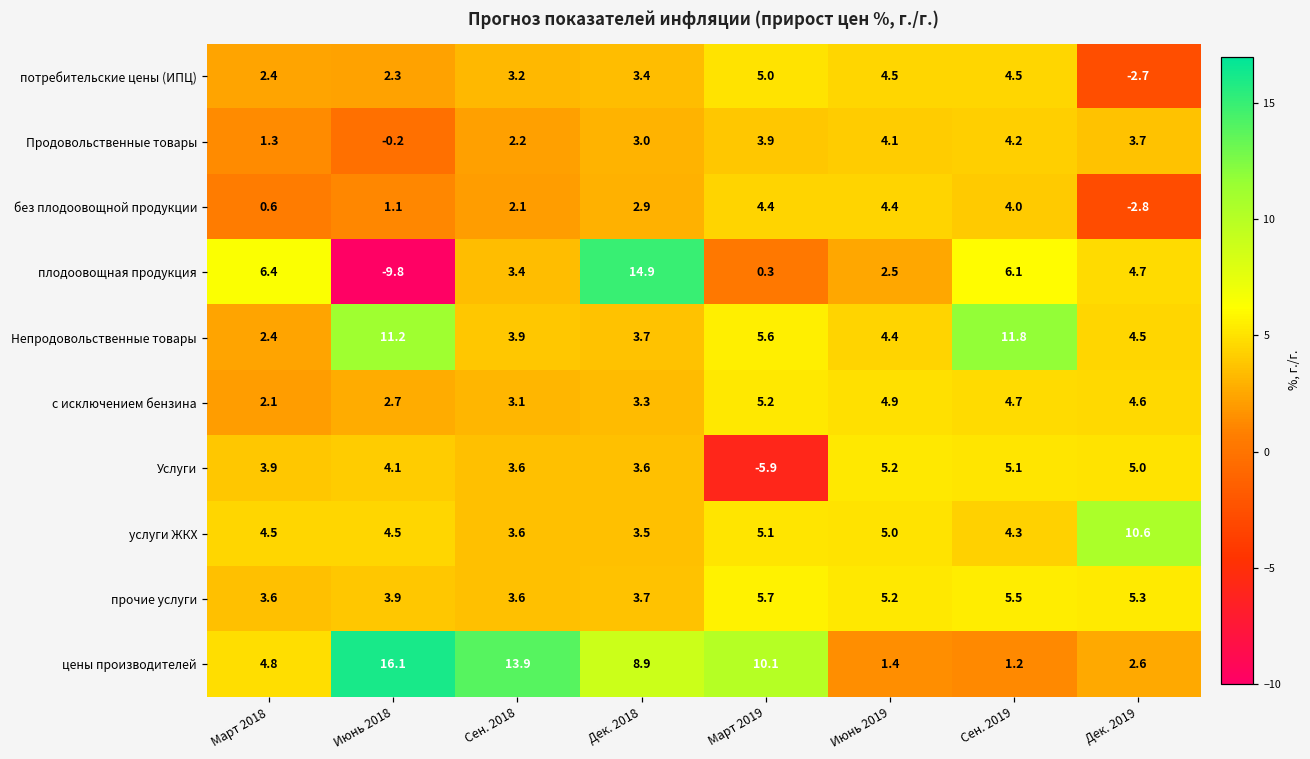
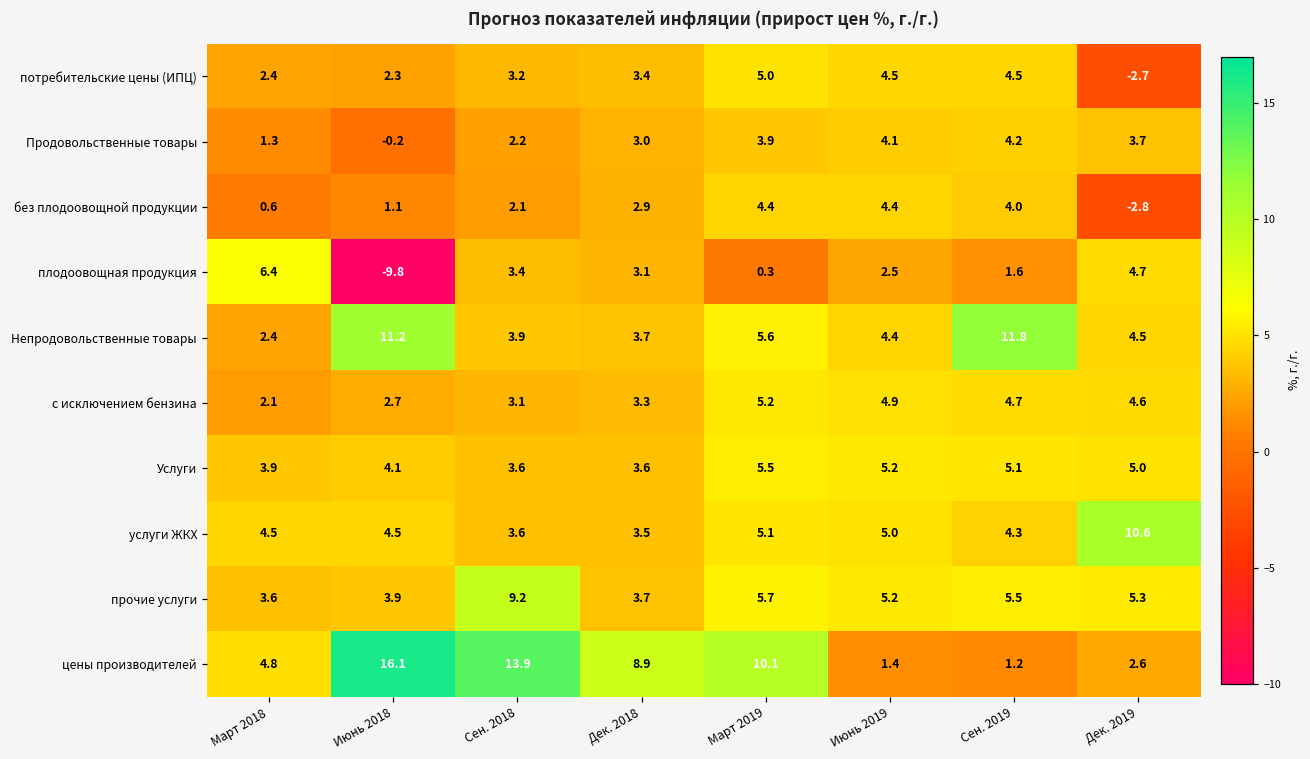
  {
    "потребительские цены (ИПЦ)": {
      "Март 2018": 2.4,
      "Июнь 2018": 2.3,
      "Сен. 2018": 3.2,
      "Дек. 2018": 3.4,
      "Март 2019": 5.0,
      "Июнь 2019": 4.5,
      "Сен. 2019": 4.5,
      "Дек. 2019": -2.7
    },
    "Продовольственные товары": {
      "Март 2018": 1.3,
      "Июнь 2018": -0.2,
      "Сен. 2018": 2.2,
      "Дек. 2018": 3.0,
      "Март 2019": 3.9,
      "Июнь 2019": 4.1,
      "Сен. 2019": 4.2,
      "Дек. 2019": 3.7
    },
    "без плодоовощной продукции": {
      "Март 2018": 0.6,
      "Июнь 2018": 1.1,
      "Сен. 2018": 2.1,
      "Дек. 2018": 2.9,
      "Март 2019": 4.4,
      "Июнь 2019": 4.4,
      "Сен. 2019": 4.0,
      "Дек. 2019": -2.8
    },
    "плодоовощная продукция": {
      "Март 2018": 6.4,
      "Июнь 2018": -9.8,
      "Сен. 2018": 3.4,
-     "Дек. 2018": 14.9,
+     "Дек. 2018": 3.1,
      "Март 2019": 0.3,
      "Июнь 2019": 2.5,
-     "Сен. 2019": 6.1,
+     "Сен. 2019": 1.6,
      "Дек. 2019": 4.7
    },
    "Непродовольственные товары": {
      "Март 2018": 2.4,
      "Июнь 2018": 11.2,
      "Сен. 2018": 3.9,
      "Дек. 2018": 3.7,
      "Март 2019": 5.6,
      "Июнь 2019": 4.4,
      "Сен. 2019": 11.8,
      "Дек. 2019": 4.5
    },
    "с исключением бензина": {
      "Март 2018": 2.1,
      "Июнь 2018": 2.7,
      "Сен. 2018": 3.1,
      "Дек. 2018": 3.3,
      "Март 2019": 5.2,
      "Июнь 2019": 4.9,
      "Сен. 2019": 4.7,
      "Дек. 2019": 4.6
    },
    "Услуги": {
      "Март 2018": 3.9,
      "Июнь 2018": 4.1,
      "Сен. 2018": 3.6,
      "Дек. 2018": 3.6,
-     "Март 2019": -5.9,
+     "Март 2019": 5.5,
      "Июнь 2019": 5.2,
      "Сен. 2019": 5.1,
      "Дек. 2019": 5.0
    },
    "услуги ЖКХ": {
      "Март 2018": 4.5,
      "Июнь 2018": 4.5,
      "Сен. 2018": 3.6,
      "Дек. 2018": 3.5,
      "Март 2019": 5.1,
      "Июнь 2019": 5.0,
      "Сен. 2019": 4.3,
      "Дек. 2019": 10.6
    },
    "прочие услуги": {
      "Март 2018": 3.6,
      "Июнь 2018": 3.9,
-     "Сен. 2018": 3.6,
+     "Сен. 2018": 9.2,
      "Дек. 2018": 3.7,
      "Март 2019": 5.7,
      "Июнь 2019": 5.2,
      "Сен. 2019": 5.5,
      "Дек. 2019": 5.3
    },
    "цены производителей": {
      "Март 2018": 4.8,
      "Июнь 2018": 16.1,
      "Сен. 2018": 13.9,
      "Дек. 2018": 8.9,
      "Март 2019": 10.1,
      "Июнь 2019": 1.4,
      "Сен. 2019": 1.2,
      "Дек. 2019": 2.6
    }
  }
